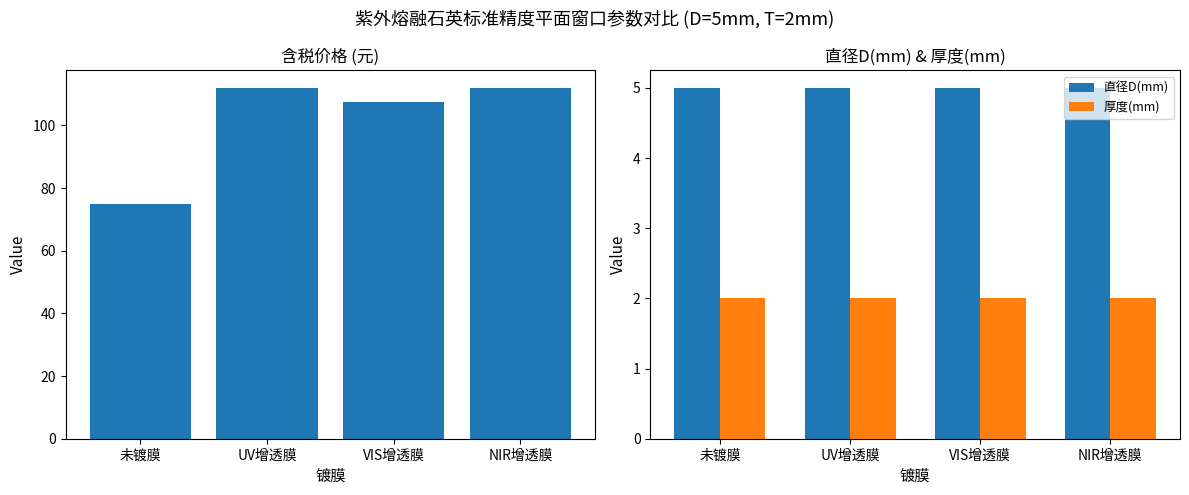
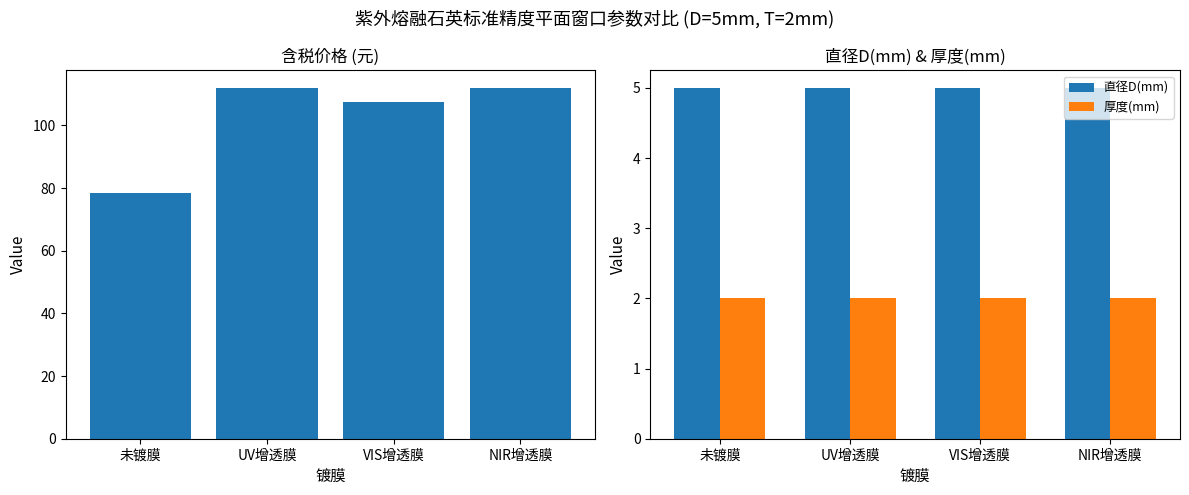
  {
    "含税价格 (元)": {
-     "未镀膜": 75,
+     "未镀膜": 78,
      "UV增透膜": 112,
      "VIS增透膜": 108,
      "NIR增透膜": 112
    },
    "直径D(mm) & 厚度(mm)": {
      "直径D(mm)": {
        "未镀膜": 5.0,
        "UV增透膜": 5.0,
        "VIS增透膜": 5.0
      },
      "厚度(mm)": {
        "未镀膜": 2.0,
        "UV增透膜": 2.0,
        "VIS增透膜": 2.0,
        "NIR增透膜": 2.0
      }
    }
  }
